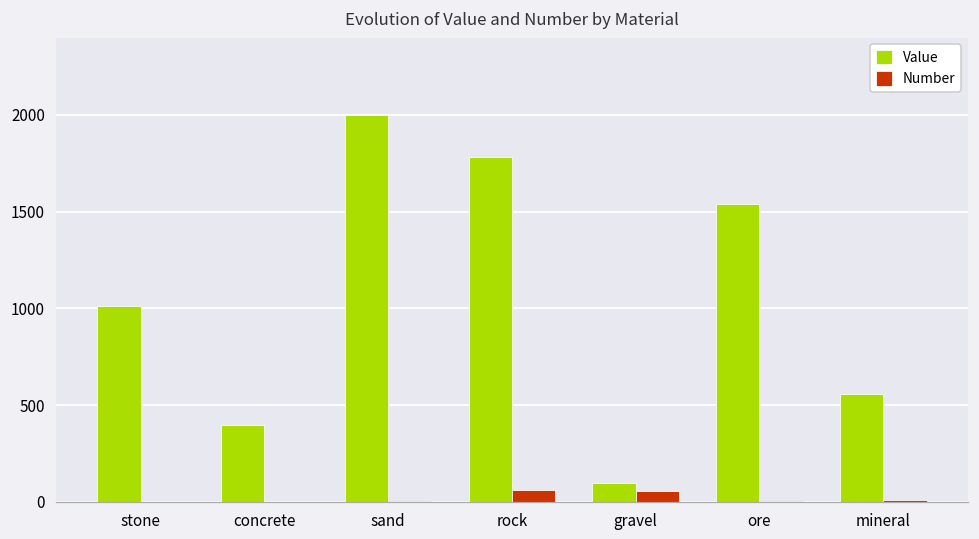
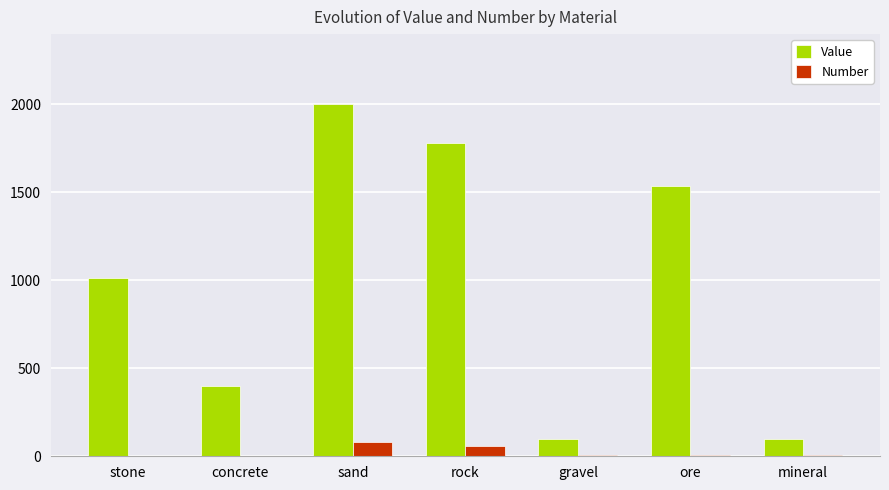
  {
    "Value": {
      "stone": 1010,
      "concrete": 400,
      "sand": 2000,
      "rock": 1780,
      "gravel": 100,
      "ore": 1540,
-     "mineral": 560
+     "mineral": 100
    },
    "Number": {
-     "sand": 0,
+     "sand": 80,
      "rock": 60,
-     "gravel": 60
+     "gravel": 10
    }
  }
